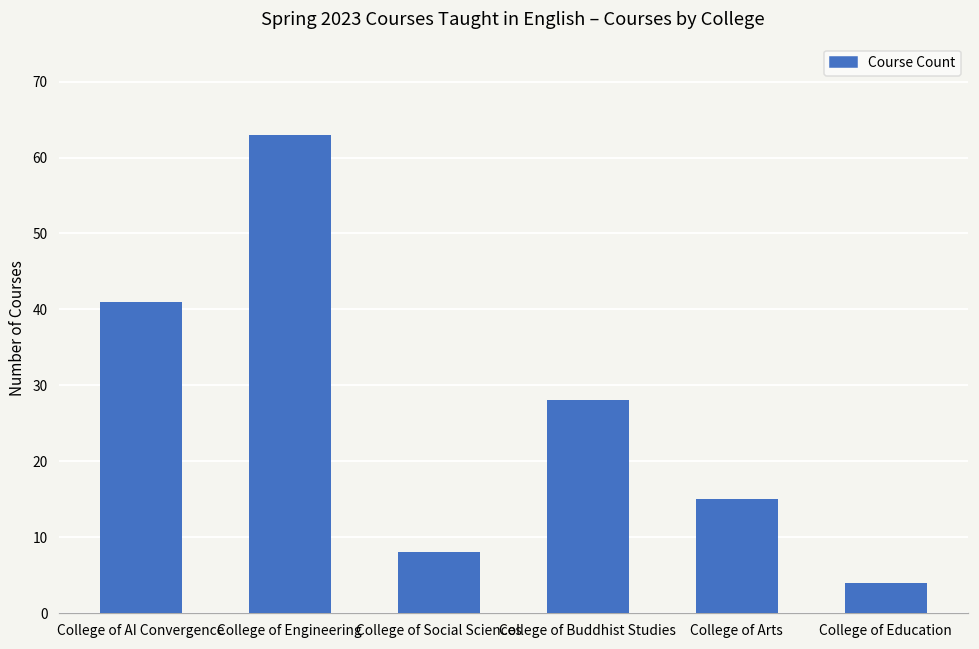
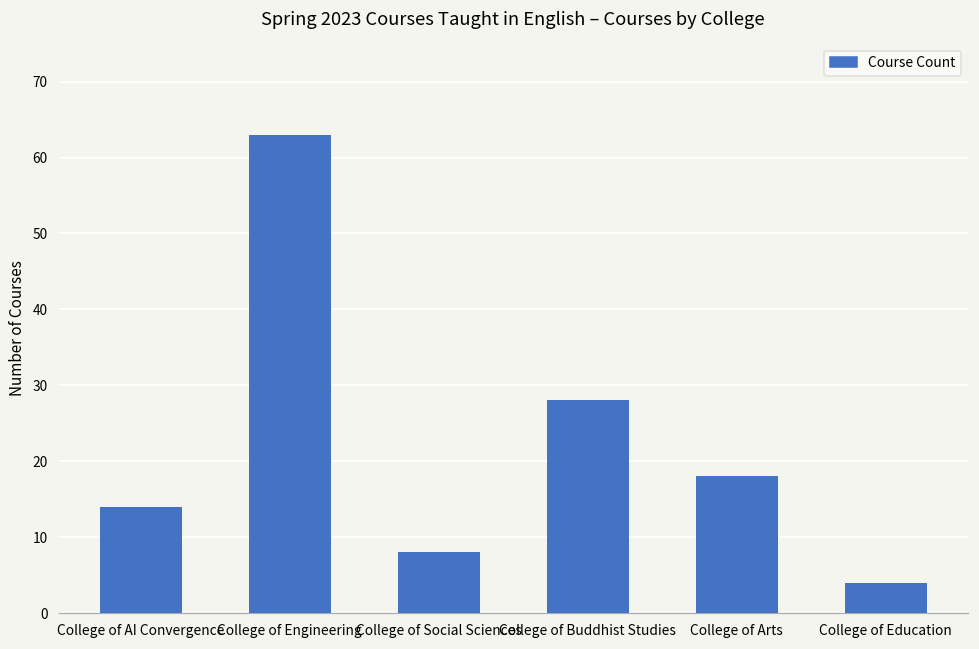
  {
-   "College of AI Convergence": 41,
+   "College of AI Convergence": 14,
    "College of Engineering": 63,
    "College of Social Sciences": 8,
    "College of Buddhist Studies": 28,
-   "College of Arts": 15,
+   "College of Arts": 18,
    "College of Education": 4
  }
